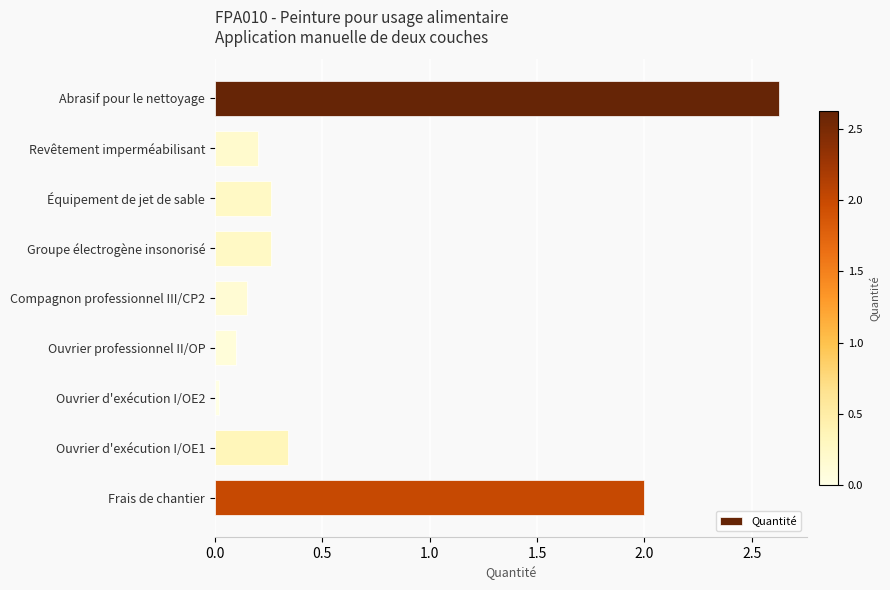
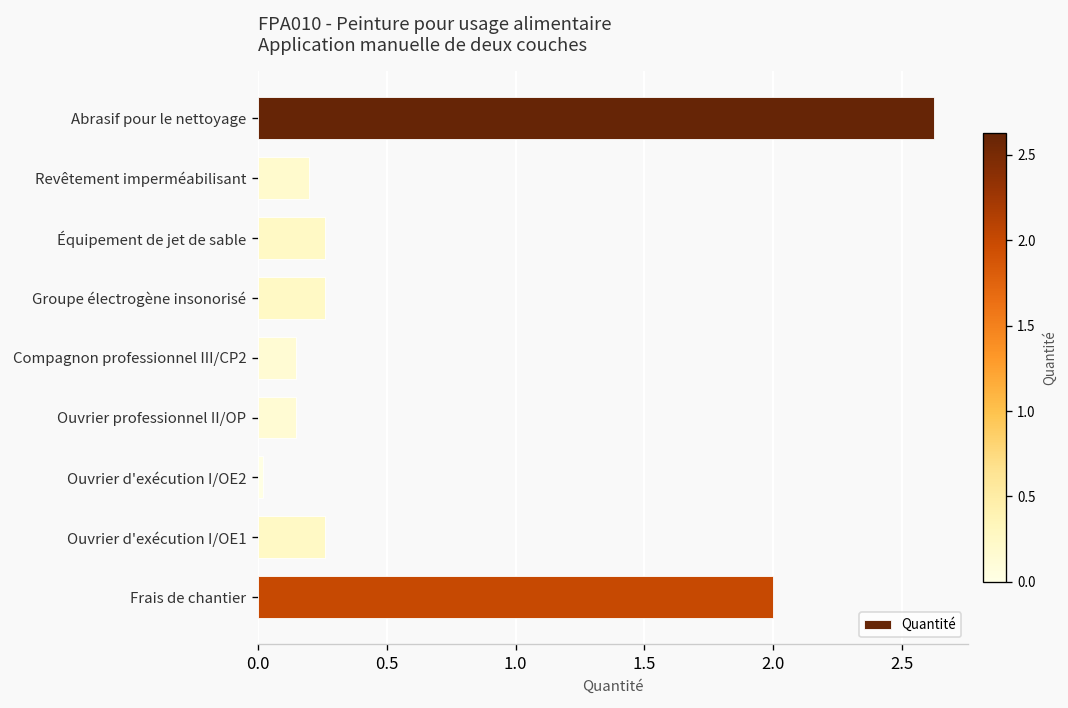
  {
    "Abrasif pour le nettoyage": 2.63,
    "Revêtement imperméabilisant": 0.20,
    "Équipement de jet de sable": 0.26,
    "Groupe électrogène insonorisé": 0.26,
    "Compagnon professionnel III/CP2": 0.15,
-   "Ouvrier professionnel II/OP": 0.10,
+   "Ouvrier professionnel II/OP": 0.15,
    "Ouvrier d'exécution I/OE2": 0.02,
-   "Ouvrier d'exécution I/OE1": 0.34,
+   "Ouvrier d'exécution I/OE1": 0.26,
    "Frais de chantier": 2.00
  }
